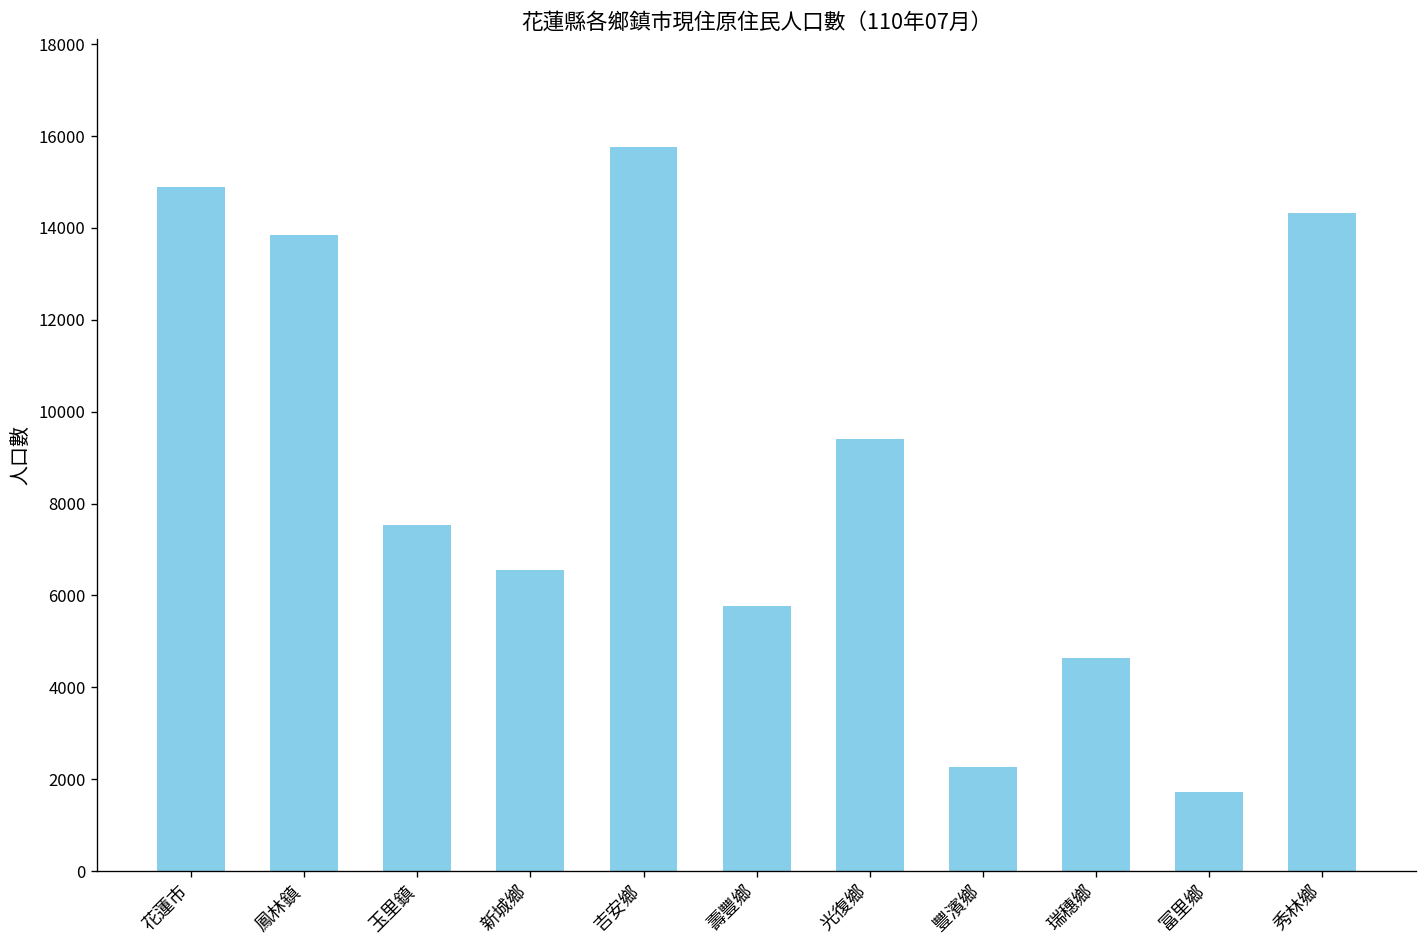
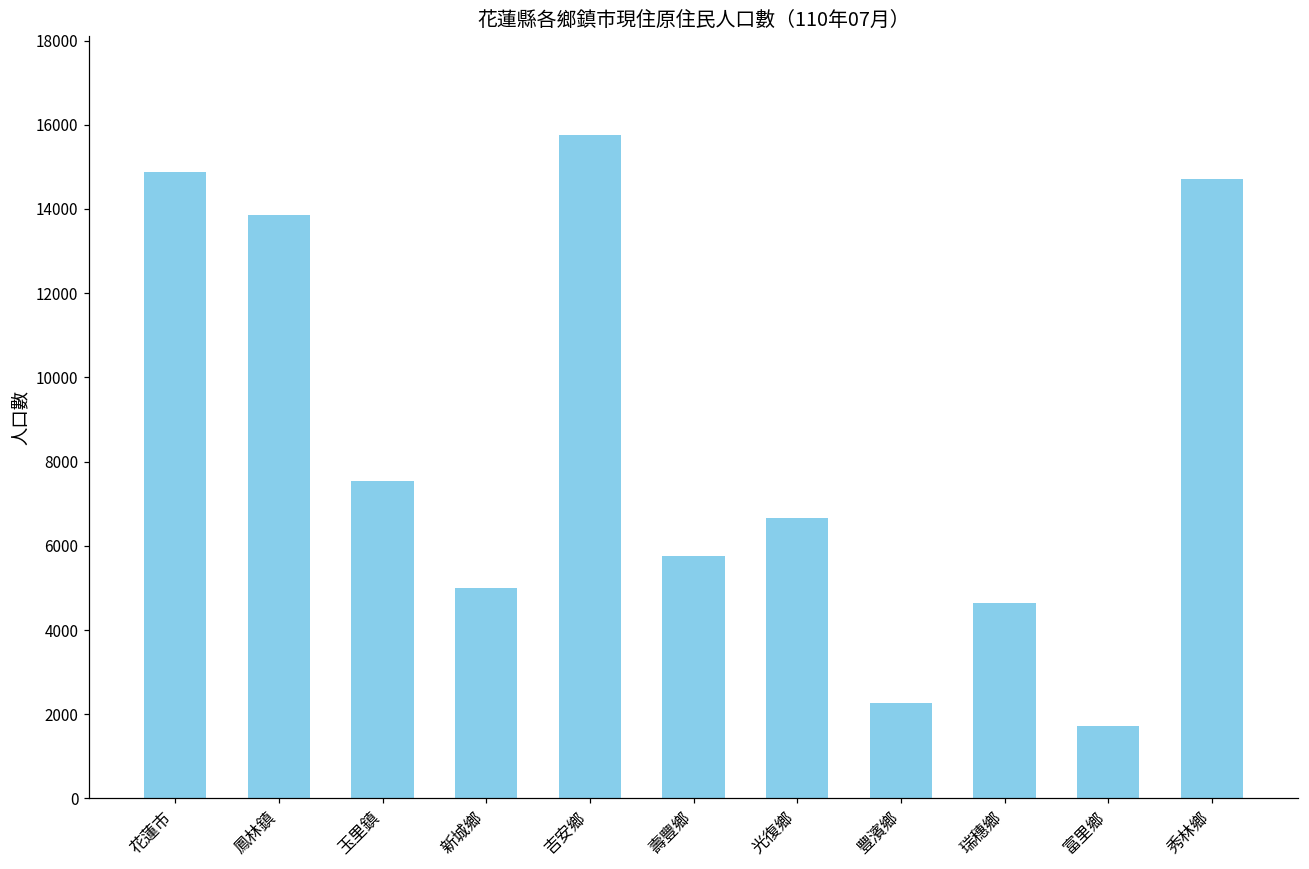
  {
    "花蓮市": 14900,
    "鳳林鎮": 13800,
    "玉里鎮": 7500,
-   "新城鄉": 6600,
+   "新城鄉": 5000,
    "吉安鄉": 15800,
    "壽豐鄉": 5800,
-   "光復鄉": 9400,
+   "光復鄉": 6700,
    "豐濱鄉": 2300,
    "瑞穗鄉": 4600,
    "富里鄉": 1700,
-   "秀林鄉": 14300
+   "秀林鄉": 14700
  }
